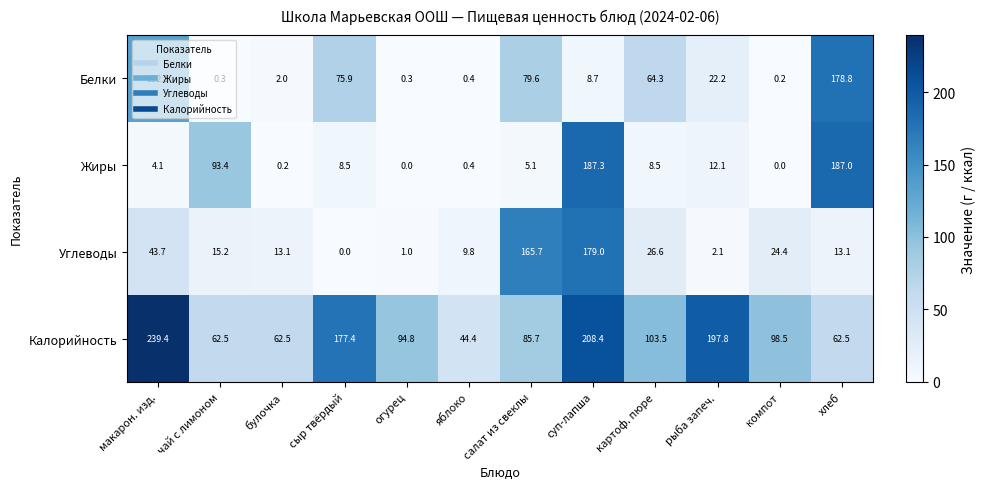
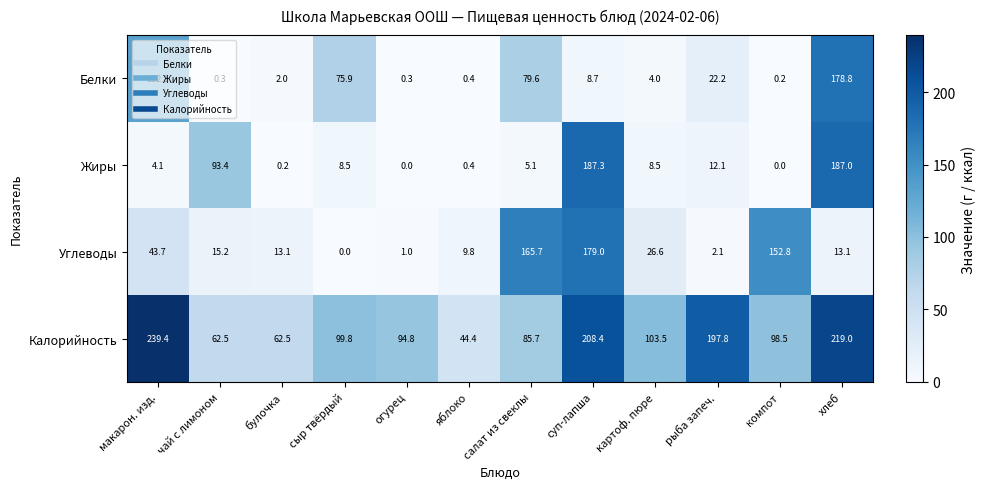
  {
    "Белки": {
      "булочка": 2.0,
      "сыр твёрдый": 75.9,
      "огурец": 0.3,
      "яблоко": 0.4,
      "салат из свеклы": 79.6,
      "суп-лапша": 8.7,
-     "картоф. пюре": 64.3,
+     "картоф. пюре": 4.0,
      "рыба запеч.": 22.2,
      "компот": 0.2,
      "хлеб": 178.8
    },
    "Жиры": {
      "макарон. изд.": 4.1,
      "чай с лимоном": 93.4,
      "булочка": 0.2,
      "сыр твёрдый": 8.5,
      "огурец": 0.0,
      "яблоко": 0.4,
      "салат из свеклы": 5.1,
      "суп-лапша": 187.3,
      "картоф. пюре": 8.5,
      "рыба запеч.": 12.1,
      "компот": 0.0,
      "хлеб": 187.0
    },
    "Углеводы": {
      "макарон. изд.": 43.7,
      "чай с лимоном": 15.2,
      "булочка": 13.1,
      "сыр твёрдый": 0.0,
      "огурец": 1.0,
      "яблоко": 9.8,
      "салат из свеклы": 165.7,
      "суп-лапша": 179.0,
      "картоф. пюре": 26.6,
      "рыба запеч.": 2.1,
-     "компот": 24.4,
+     "компот": 152.8,
      "хлеб": 13.1
    },
    "Калорийность": {
      "макарон. изд.": 239.4,
      "чай с лимоном": 62.5,
      "булочка": 62.5,
-     "сыр твёрдый": 177.4,
+     "сыр твёрдый": 99.8,
      "огурец": 94.8,
      "яблоко": 44.4,
      "салат из свеклы": 85.7,
      "суп-лапша": 208.4,
      "картоф. пюре": 103.5,
      "рыба запеч.": 197.8,
      "компот": 98.5,
-     "хлеб": 62.5
+     "хлеб": 219.0
    }
  }
